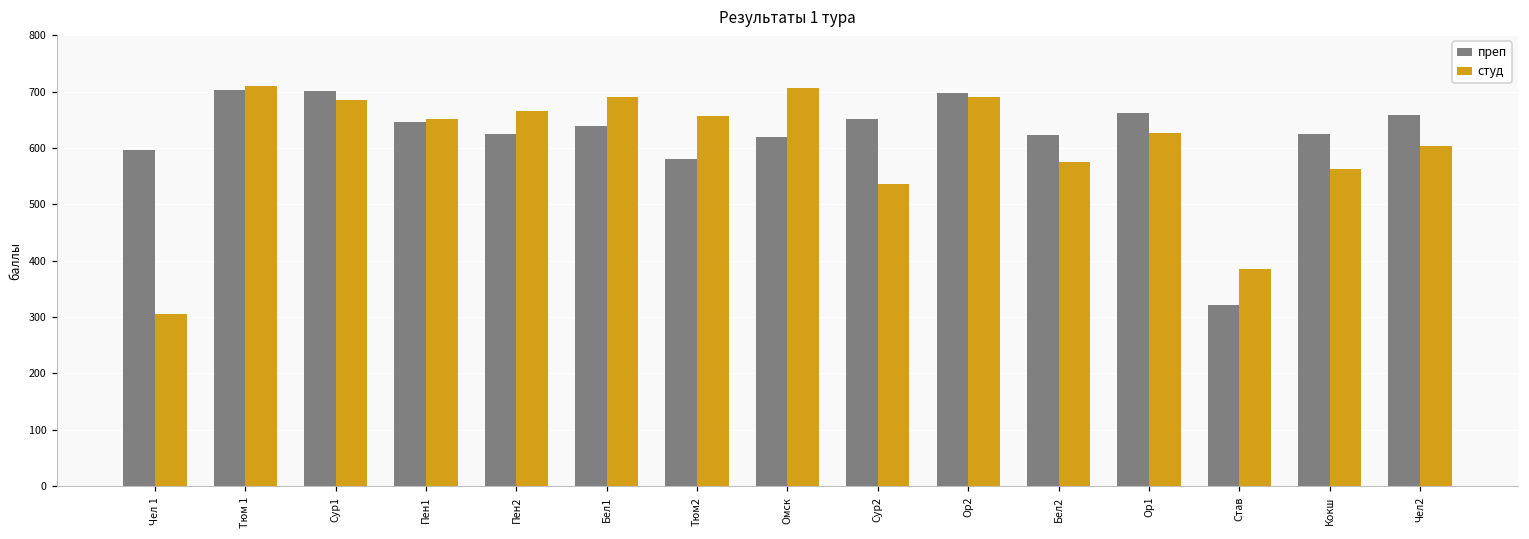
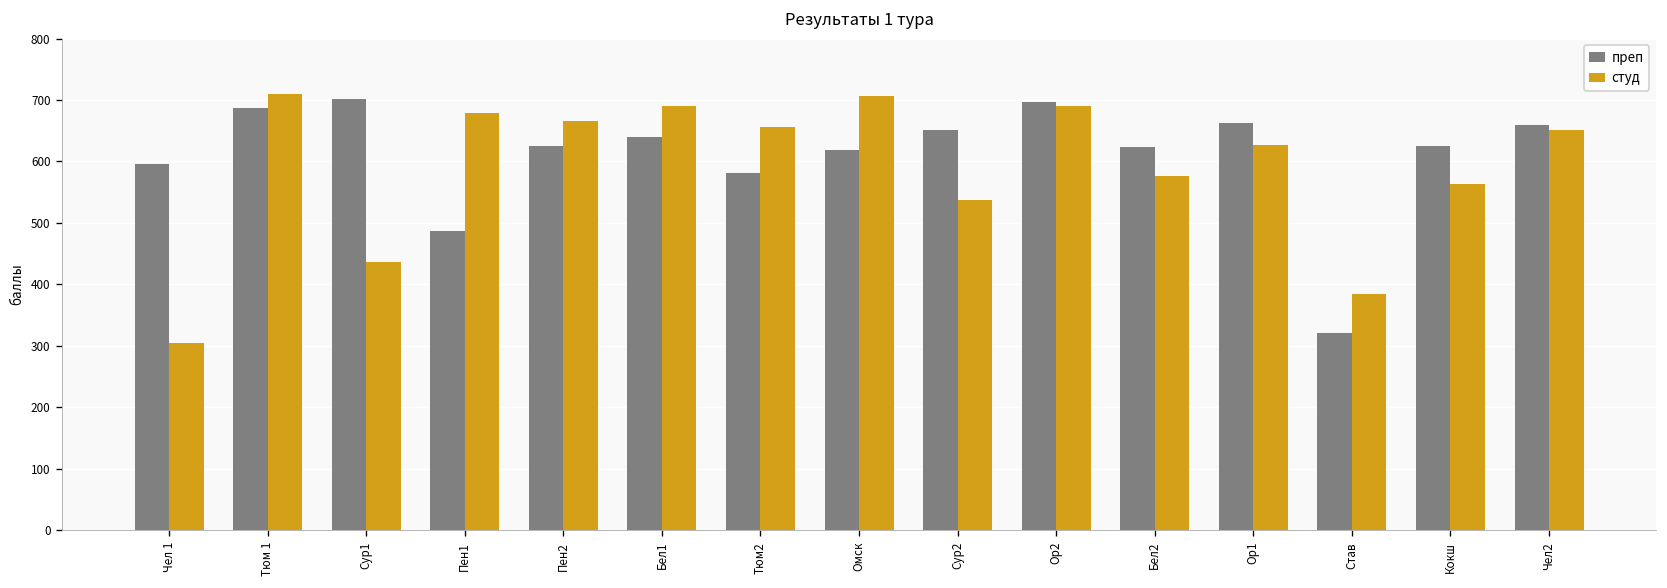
  {
    "преп": {
      "Чел 1": 600,
-     "Тюм 1": 700,
+     "Тюм 1": 690,
      "Сур1": 700,
-     "Пен1": 650,
+     "Пен1": 490,
      "Пен2": 630,
      "Бел1": 640,
      "Тюм2": 580,
      "Омск": 620,
      "Сур2": 650,
      "Ор2": 700,
      "Бел2": 620,
      "Ор1": 660,
      "Став": 320,
      "Кокш": 630,
      "Чел2": 660
    },
    "студ": {
      "Чел 1": 310,
      "Тюм 1": 710,
-     "Сур1": 690,
-     "Пен1": 650,
+     "Сур1": 440,
+     "Пен1": 680,
      "Пен2": 670,
      "Бел1": 690,
      "Тюм2": 660,
      "Омск": 710,
      "Сур2": 540,
      "Ор2": 690,
      "Бел2": 580,
      "Ор1": 630,
      "Став": 390,
      "Кокш": 560,
-     "Чел2": 600
+     "Чел2": 650
    }
  }
